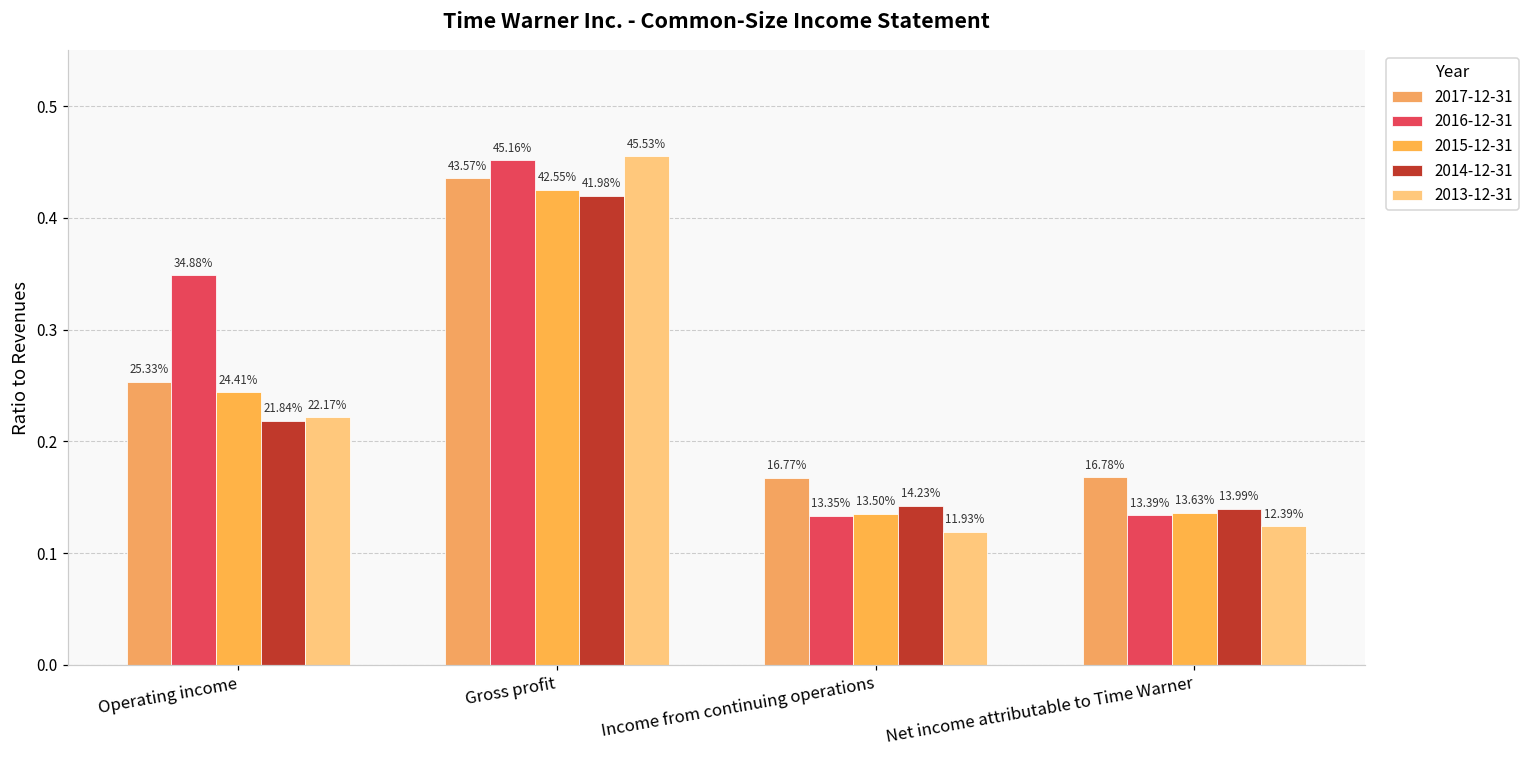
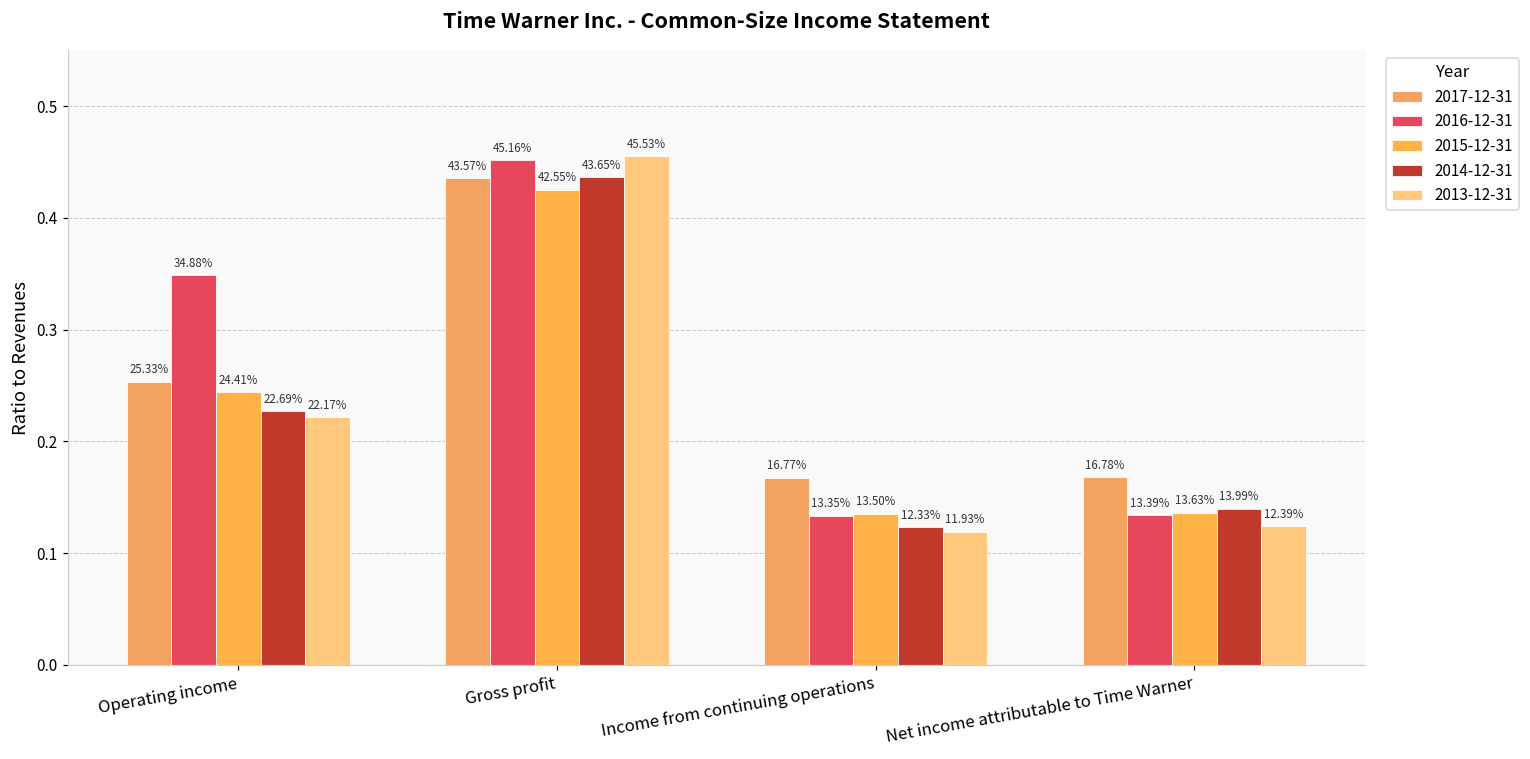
  {
    "2016-12-31": {
      "Operating income": "34.88%",
      "Gross profit": "45.16%",
      "Income from continuing operations": "13.35%",
      "Net income attributable to Time Warner": "13.39%"
    },
    "2014-12-31": {
-     "Operating income": "21.84%",
-     "Gross profit": "41.98%",
-     "Income from continuing operations": "14.23%",
+     "Operating income": "22.69%",
+     "Gross profit": "43.65%",
+     "Income from continuing operations": "12.33%",
      "Net income attributable to Time Warner": "13.99%"
    }
  }
